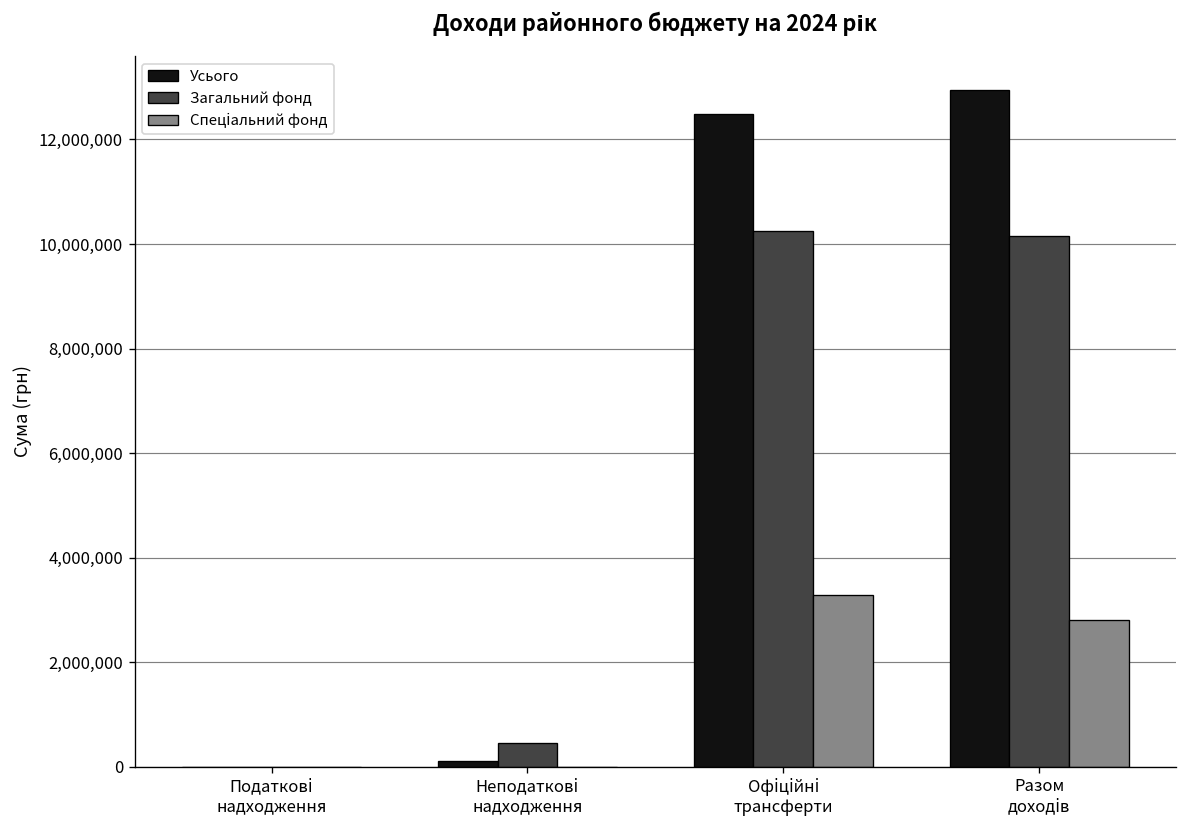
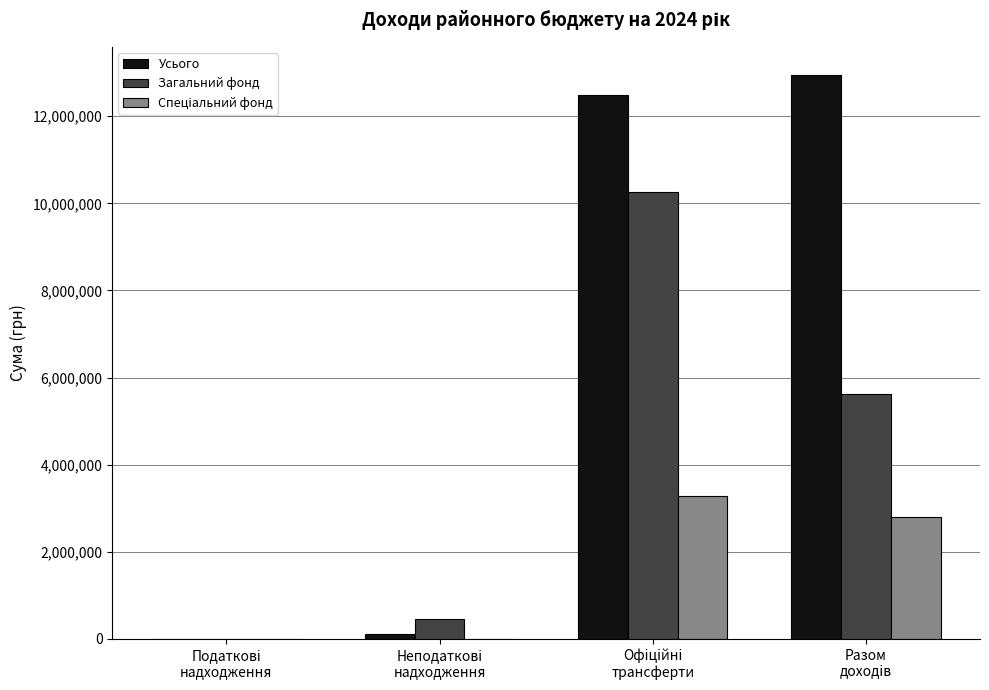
  {
    "Усього": {
      "Неподаткові надходження": "100,000",
      "Офіційні трансферти": "12,500,000",
      "Разом доходів": "12,900,000"
    },
    "Загальний фонд": {
      "Неподаткові надходження": "500,000",
      "Офіційні трансферти": "10,300,000",
-     "Разом доходів": "10,100,000"
+     "Разом доходів": "5,600,000"
    },
    "Спеціальний фонд": {
      "Податкові надходження": "0",
      "Неподаткові надходження": "0",
      "Офіційні трансферти": "3,300,000",
      "Разом доходів": "2,800,000"
    }
  }
